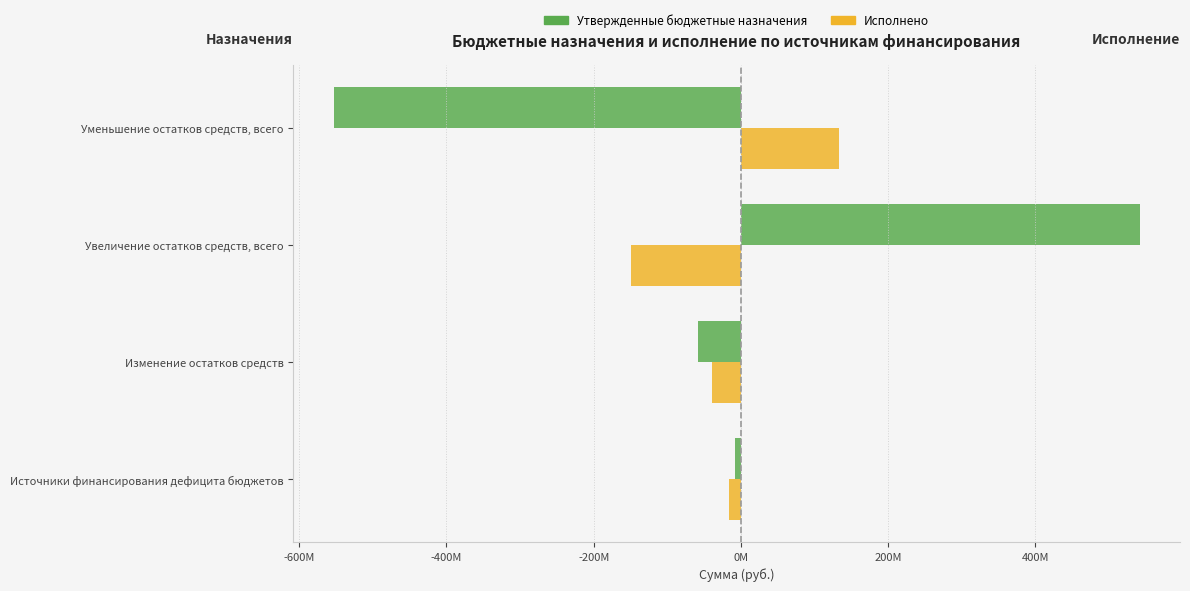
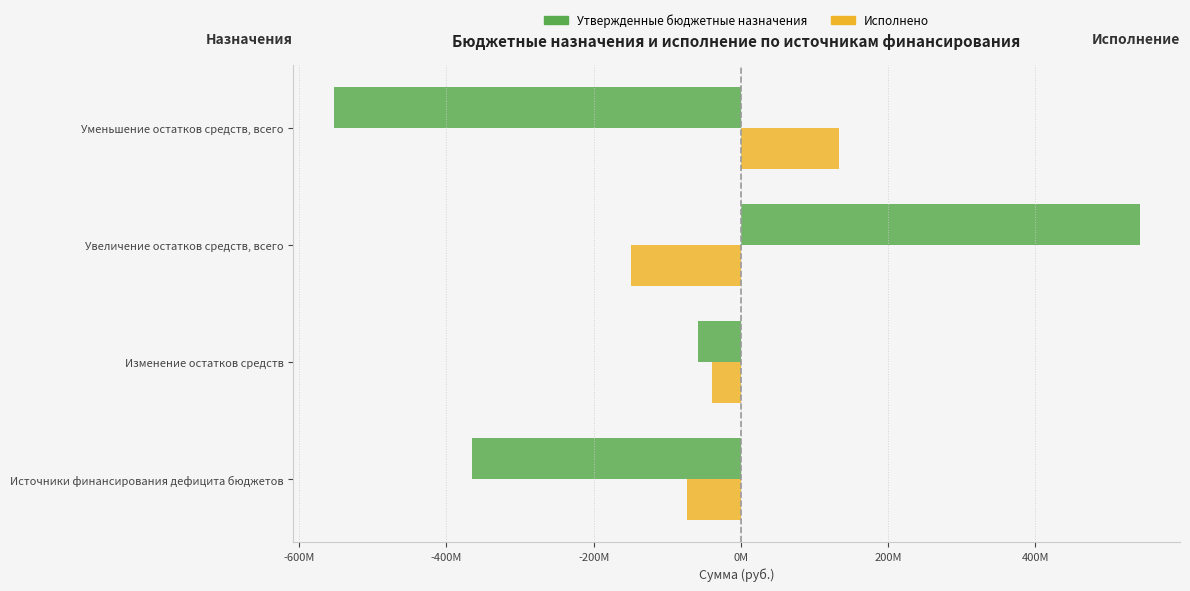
  {
    "Утвержденные бюджетные назначения": {
      "Уменьшение остатков средств, всего": -550000000,
      "Увеличение остатков средств, всего": 540000000,
      "Изменение остатков средств": -60000000,
-     "Источники финансирования дефицита бюджетов": -10000000
+     "Источники финансирования дефицита бюджетов": -370000000
    },
    "Исполнено": {
      "Уменьшение остатков средств, всего": 130000000,
      "Увеличение остатков средств, всего": -150000000,
      "Изменение остатков средств": -40000000,
-     "Источники финансирования дефицита бюджетов": -20000000
+     "Источники финансирования дефицита бюджетов": -70000000
    }
  }
